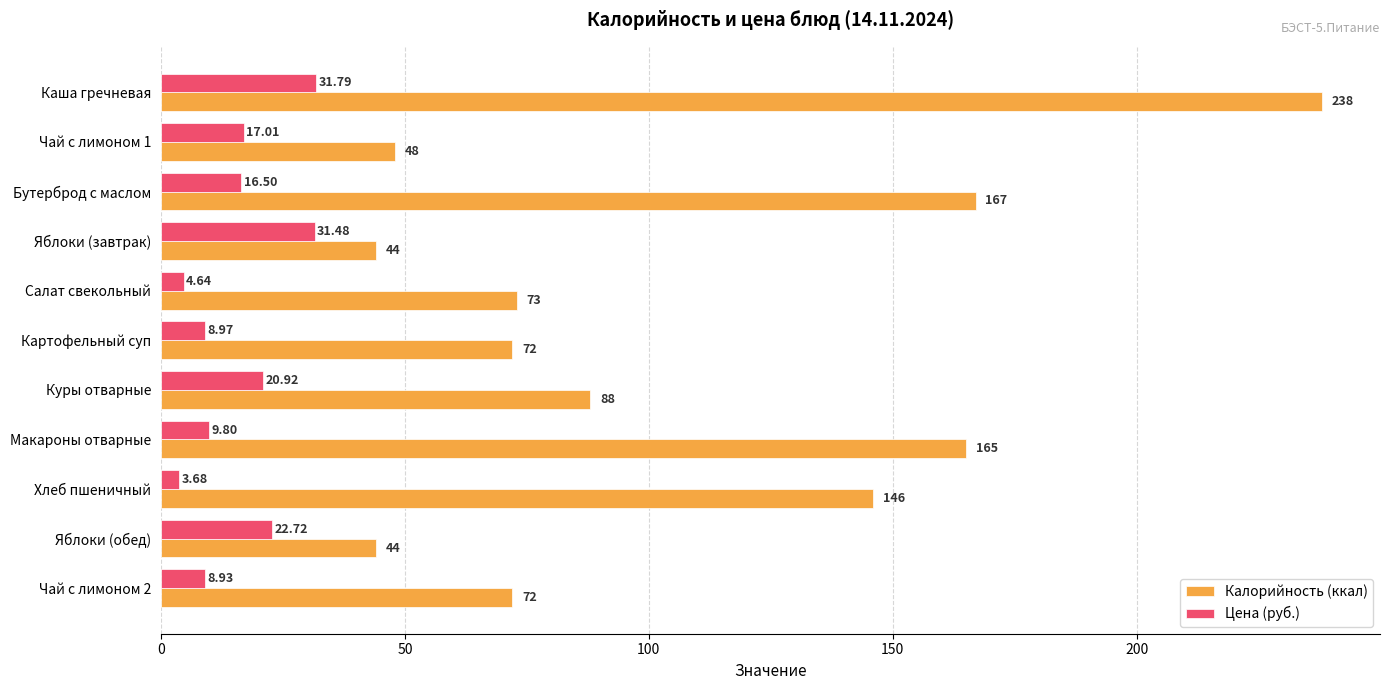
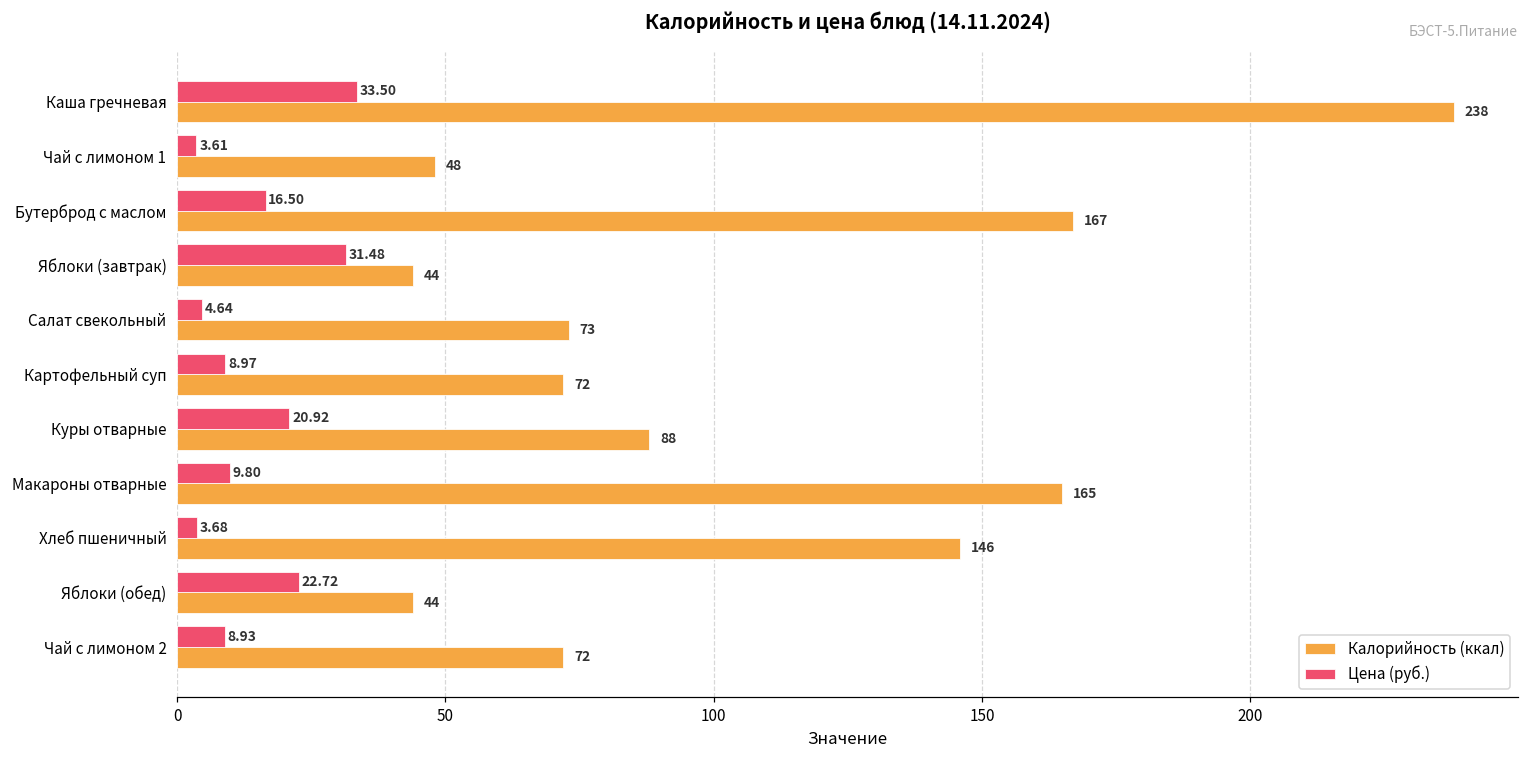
  {
    "Калорийность (ккал)": {
      "Каша гречневая": 238,
      "Чай с лимоном 1": 48,
      "Бутерброд с маслом": 167,
      "Яблоки (завтрак)": 44,
      "Салат свекольный": 73,
      "Картофельный суп": 72,
      "Куры отварные": 88,
      "Макароны отварные": 165,
      "Хлеб пшеничный": 146,
      "Яблоки (обед)": 44,
      "Чай с лимоном 2": 72
    },
    "Цена (руб.)": {
-     "Каша гречневая": 31.79,
-     "Чай с лимоном 1": 17.01,
+     "Каша гречневая": 33.50,
+     "Чай с лимоном 1": 3.61,
      "Бутерброд с маслом": 16.50,
      "Яблоки (завтрак)": 31.48,
      "Салат свекольный": 4.64,
      "Картофельный суп": 8.97,
      "Куры отварные": 20.92,
      "Макароны отварные": 9.80,
      "Хлеб пшеничный": 3.68,
      "Яблоки (обед)": 22.72,
      "Чай с лимоном 2": 8.93
    }
  }
